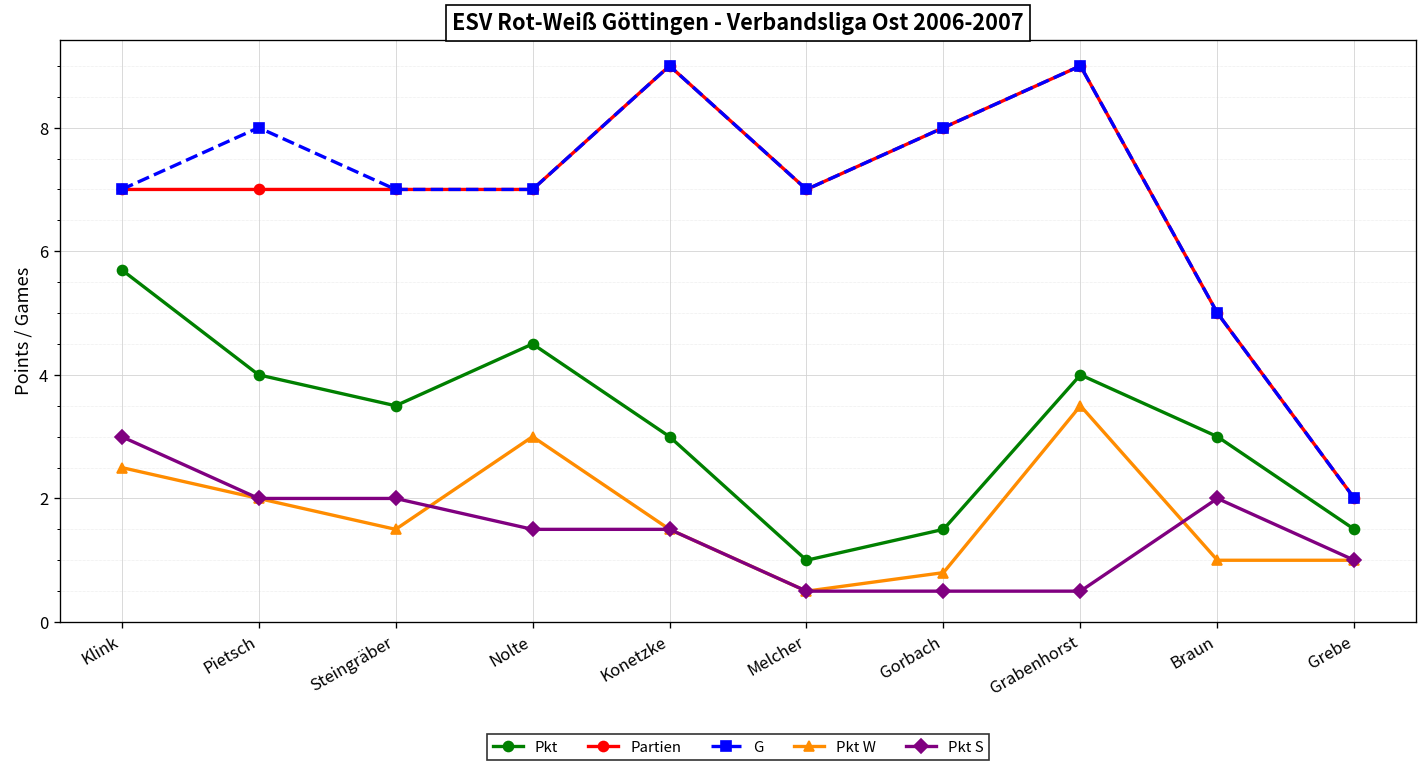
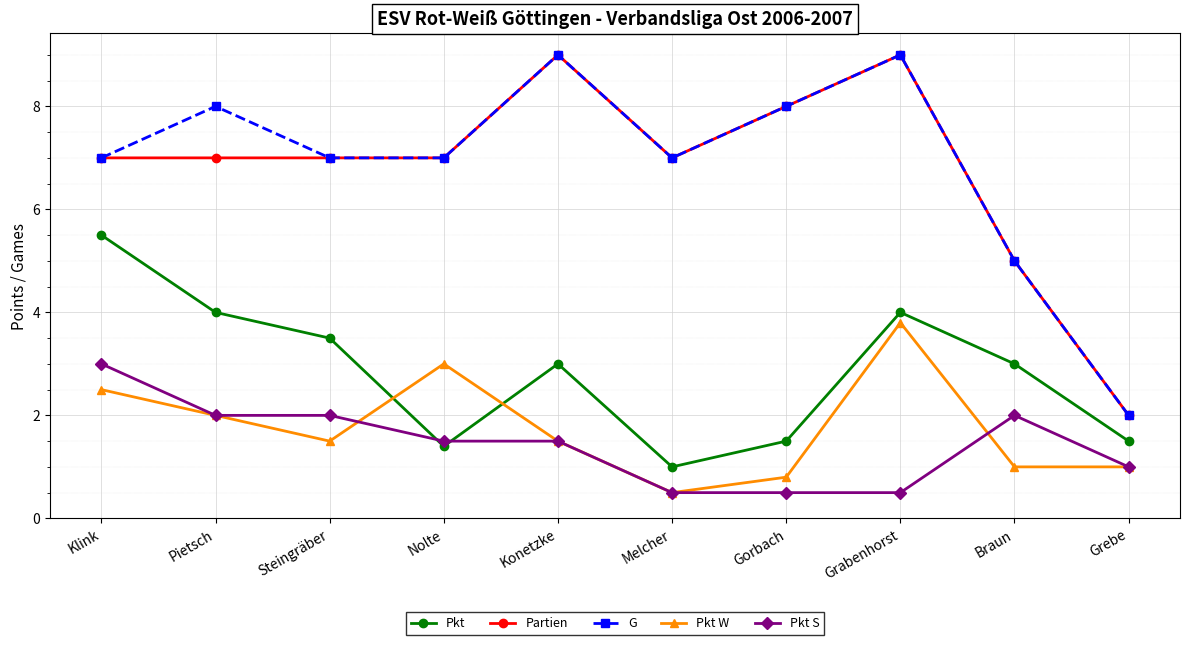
  {
    "Pkt": {
-     "Klink": 5.7,
+     "Klink": 5.5,
      "Pietsch": 4.0,
      "Steingräber": 3.5,
-     "Nolte": 4.5,
+     "Nolte": 1.4,
      "Konetzke": 3.0,
      "Melcher": 1.0,
      "Gorbach": 1.5,
      "Grabenhorst": 4.0,
      "Braun": 3.0,
      "Grebe": 1.5
    },
    "Partien": {
      "Pietsch": 7.0
    },
    "G": {
      "Pietsch": 8.0
    },
    "Pkt W": {
      "Klink": 2.5,
      "Steingräber": 1.5,
      "Nolte": 3.0,
      "Gorbach": 0.8,
-     "Grabenhorst": 3.5,
+     "Grabenhorst": 3.8,
      "Braun": 1.0
    },
    "Pkt S": {
      "Klink": 3.0,
      "Steingräber": 2.0,
      "Nolte": 1.5,
      "Gorbach": 0.5,
      "Grabenhorst": 0.5,
      "Braun": 2.0
    }
  }
